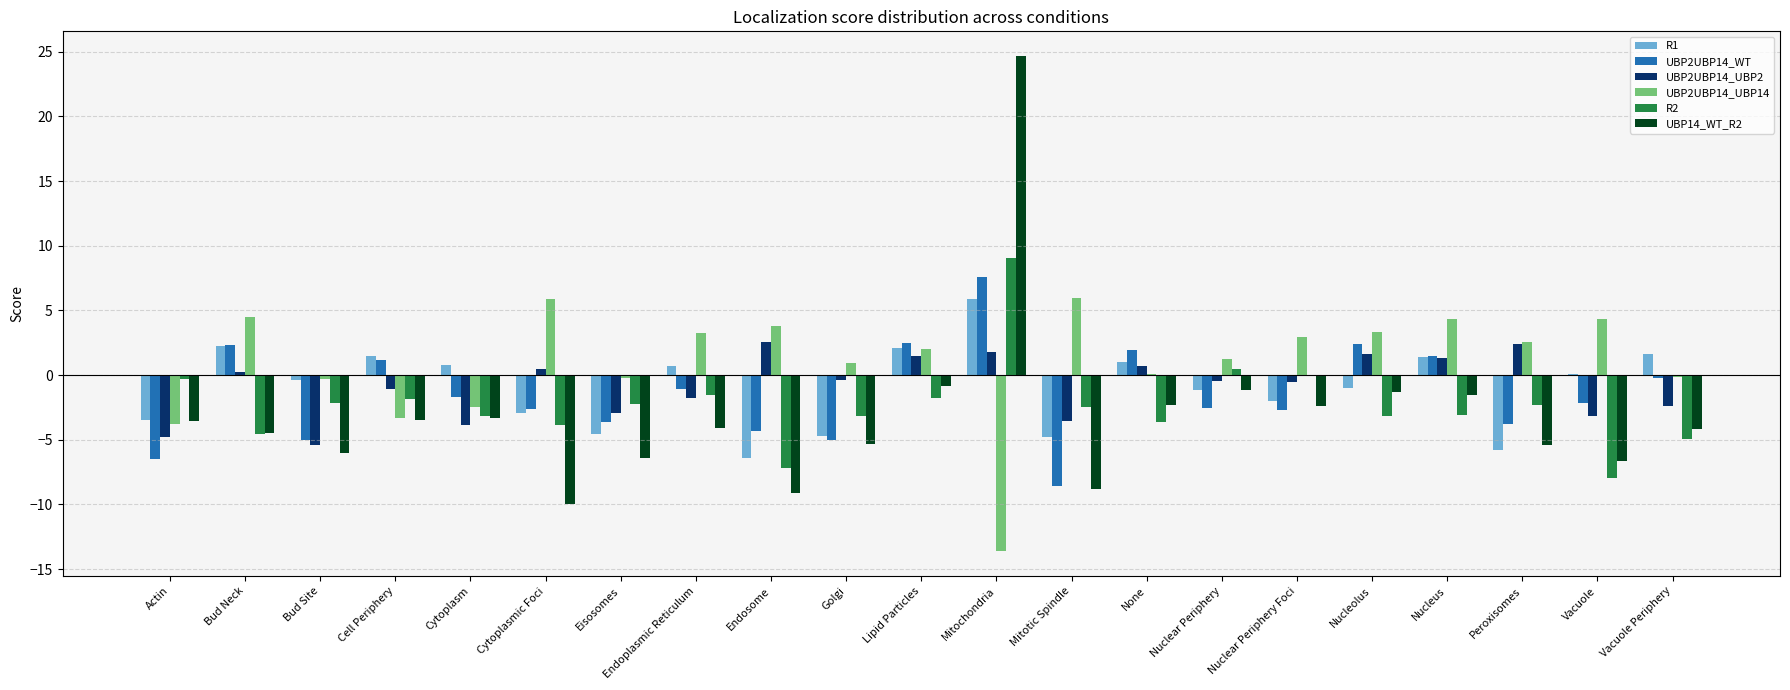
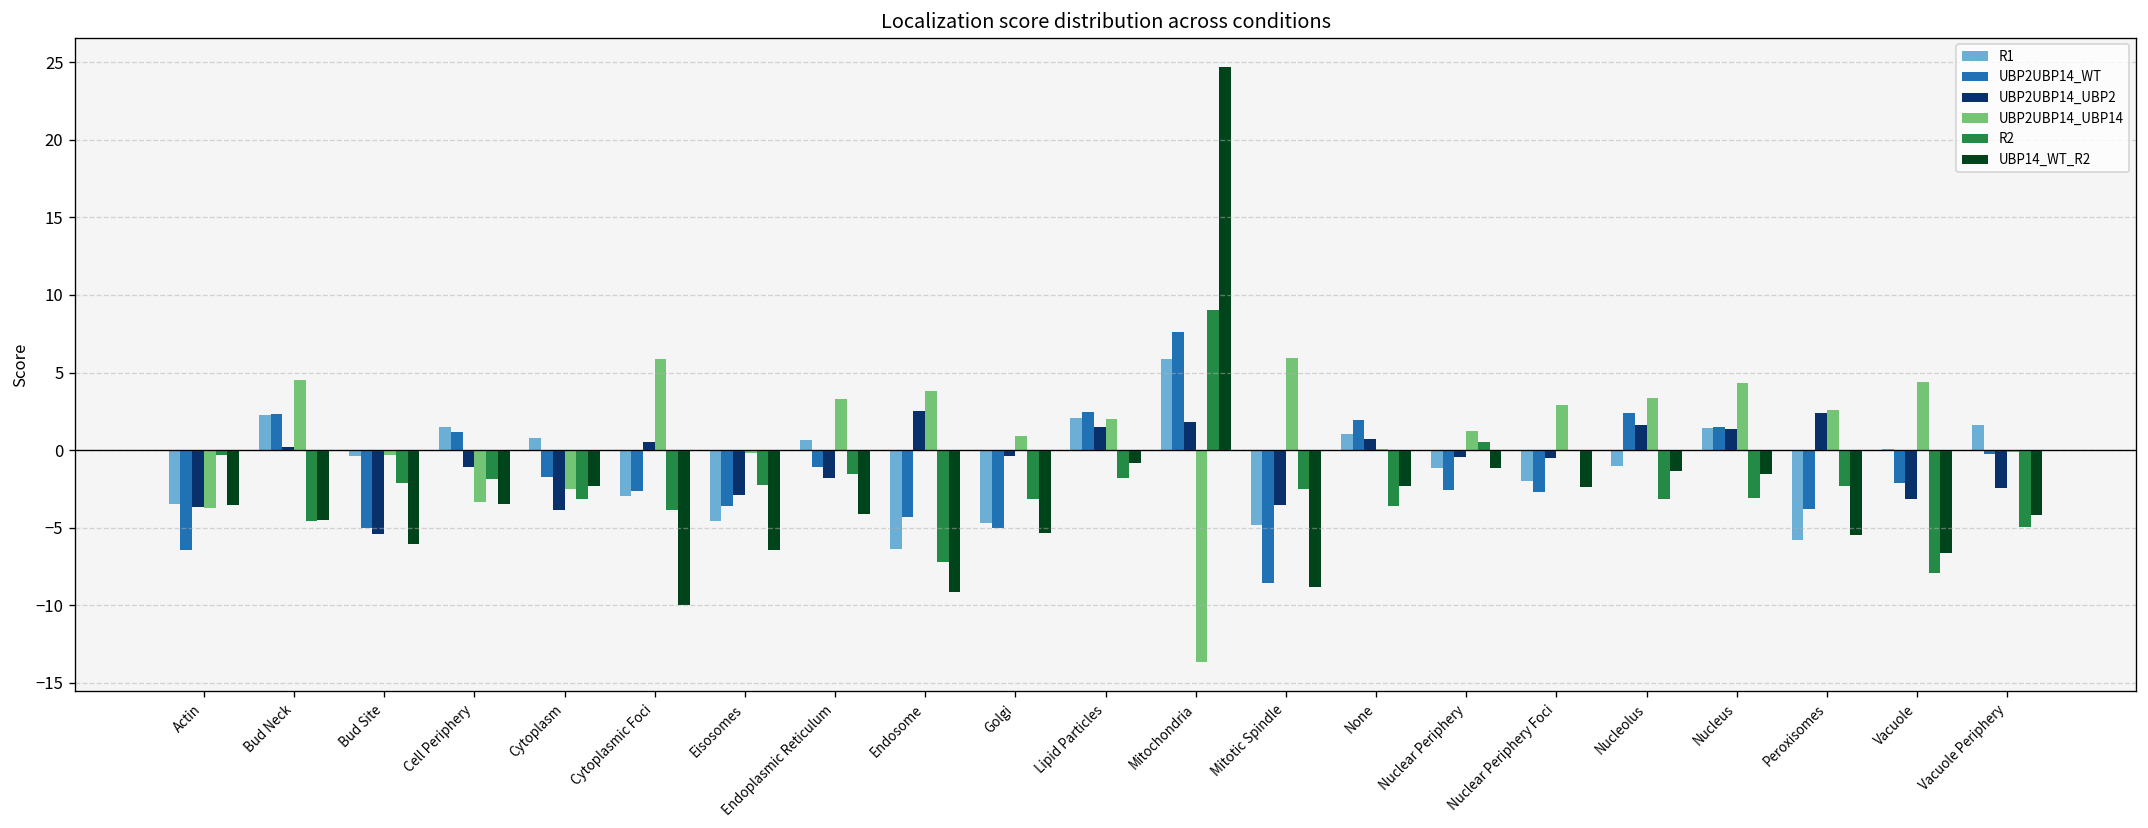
  {
    "R1": {
      "Actin": -3.5,
      "Bud Neck": 2.3,
      "Bud Site": -0.4,
      "Cell Periphery": 1.5,
      "Cytoplasm": 0.8,
      "Cytoplasmic Foci": -2.9,
      "Eisosomes": -4.6,
      "Endoplasmic Reticulum": 0.7,
      "Endosome": -6.4,
      "Golgi": -4.7,
      "Lipid Particles": 2.1,
      "Mitochondria": 5.9,
      "Mitotic Spindle": -4.8,
      "None": 1.1,
      "Nuclear Periphery": -1.1,
      "Nuclear Periphery Foci": -2.0,
      "Nucleolus": -1.0,
      "Nucleus": 1.4,
      "Peroxisomes": -5.8,
      "Vacuole Periphery": 1.6
    },
    "UBP2UBP14_WT": {
      "Actin": -6.5,
      "Bud Neck": 2.4,
      "Bud Site": -5.0,
      "Cell Periphery": 1.2,
      "Cytoplasm": -1.7,
      "Cytoplasmic Foci": -2.6,
      "Eisosomes": -3.6,
      "Endoplasmic Reticulum": -1.1,
      "Endosome": -4.3,
      "Golgi": -5.0,
      "Lipid Particles": 2.5,
      "Mitochondria": 7.6,
      "Mitotic Spindle": -8.6,
      "None": 1.9,
      "Nuclear Periphery": -2.5,
      "Nuclear Periphery Foci": -2.7,
      "Nucleolus": 2.4,
      "Nucleus": 1.5,
      "Peroxisomes": -3.8,
      "Vacuole": -2.1,
      "Vacuole Periphery": -0.3
    },
    "UBP2UBP14_UBP2": {
-     "Actin": -4.8,
+     "Actin": -3.7,
      "Bud Neck": 0.2,
      "Bud Site": -5.4,
      "Cell Periphery": -1.1,
      "Cytoplasm": -3.9,
      "Cytoplasmic Foci": 0.5,
      "Eisosomes": -2.9,
      "Endoplasmic Reticulum": -1.8,
      "Endosome": 2.5,
      "Golgi": -0.4,
      "Lipid Particles": 1.5,
      "Mitochondria": 1.8,
      "Mitotic Spindle": -3.6,
      "None": 0.7,
      "Nuclear Periphery": -0.4,
      "Nuclear Periphery Foci": -0.5,
      "Nucleolus": 1.6,
      "Nucleus": 1.4,
      "Peroxisomes": 2.4,
      "Vacuole": -3.2,
      "Vacuole Periphery": -2.4
    },
    "UBP2UBP14_UBP14": {
      "Actin": -3.8,
      "Bud Neck": 4.5,
      "Bud Site": -0.3,
      "Cell Periphery": -3.4,
      "Cytoplasm": -2.5,
      "Cytoplasmic Foci": 5.9,
      "Eisosomes": -0.2,
      "Endoplasmic Reticulum": 3.3,
      "Endosome": 3.8,
      "Golgi": 0.9,
      "Lipid Particles": 2.0,
      "Mitochondria": -13.6,
      "Mitotic Spindle": 6.0,
      "Nuclear Periphery": 1.2,
      "Nuclear Periphery Foci": 2.9,
      "Nucleolus": 3.4,
      "Nucleus": 4.3,
      "Peroxisomes": 2.6,
      "Vacuole": 4.4
    },
    "R2": {
      "Actin": -0.3,
      "Bud Neck": -4.6,
      "Bud Site": -2.1,
      "Cell Periphery": -1.9,
      "Cytoplasm": -3.2,
      "Cytoplasmic Foci": -3.9,
      "Eisosomes": -2.2,
      "Endoplasmic Reticulum": -1.5,
      "Endosome": -7.2,
      "Golgi": -3.2,
      "Lipid Particles": -1.8,
      "Mitochondria": 9.0,
      "Mitotic Spindle": -2.5,
      "None": -3.6,
      "Nuclear Periphery": 0.5,
      "Nucleolus": -3.1,
      "Nucleus": -3.1,
      "Peroxisomes": -2.3,
      "Vacuole": -7.9,
      "Vacuole Periphery": -4.9
    },
    "UBP14_WT_R2": {
      "Actin": -3.5,
      "Bud Neck": -4.5,
      "Bud Site": -6.1,
      "Cell Periphery": -3.5,
-     "Cytoplasm": -3.3,
+     "Cytoplasm": -2.3,
      "Cytoplasmic Foci": -10.0,
      "Eisosomes": -6.4,
      "Endoplasmic Reticulum": -4.1,
      "Endosome": -9.2,
      "Golgi": -5.4,
      "Lipid Particles": -0.8,
      "Mitochondria": 24.7,
      "Mitotic Spindle": -8.8,
      "None": -2.3,
      "Nuclear Periphery": -1.2,
      "Nuclear Periphery Foci": -2.4,
      "Nucleolus": -1.3,
      "Nucleus": -1.5,
      "Peroxisomes": -5.4,
      "Vacuole": -6.7,
      "Vacuole Periphery": -4.2
    }
  }
